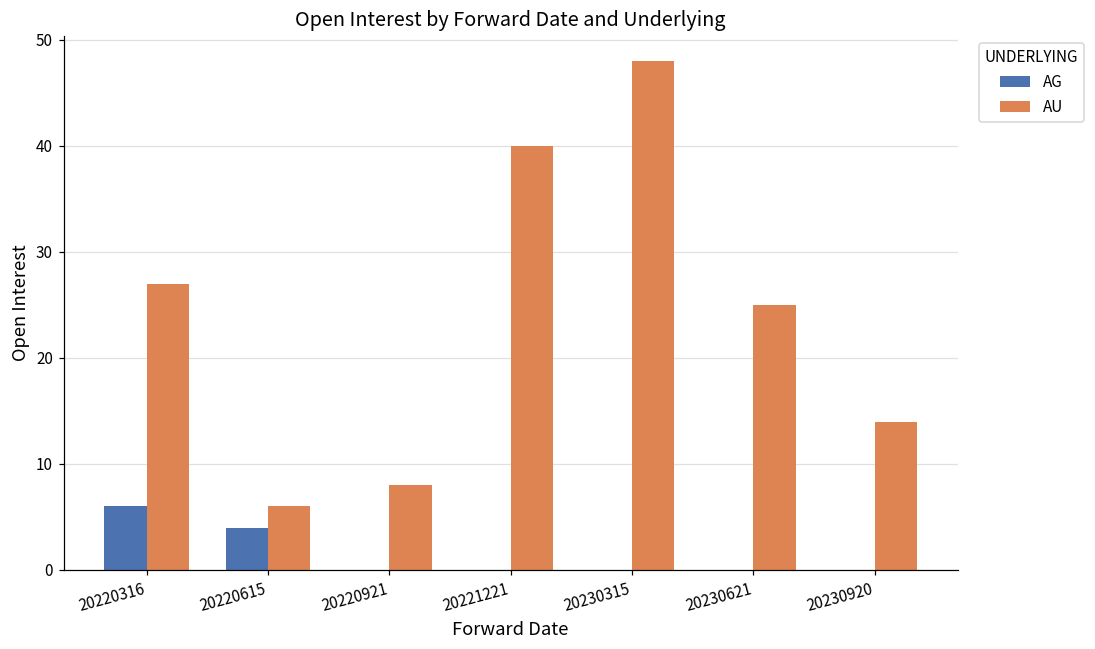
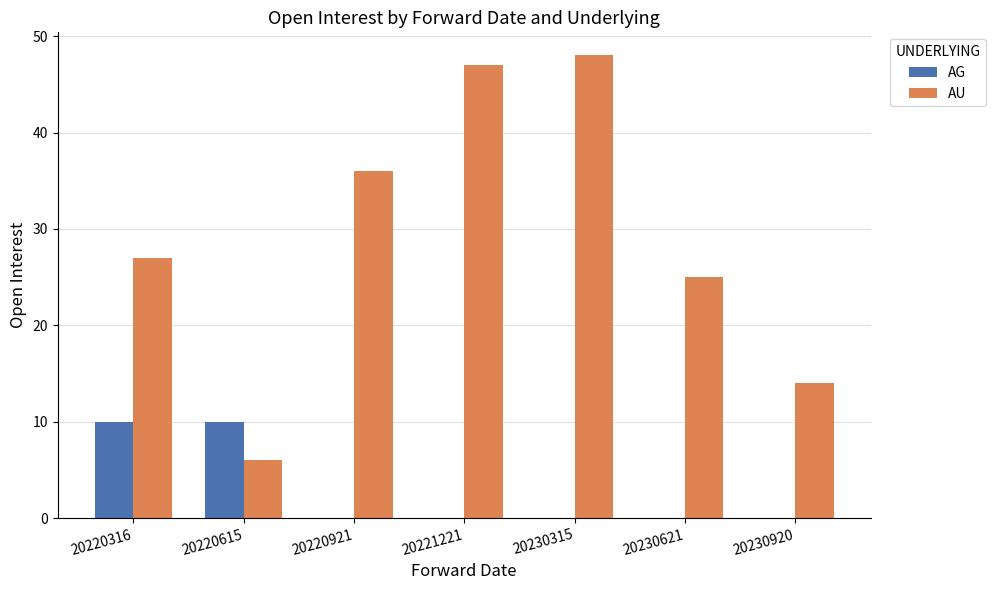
  {
    "AG": {
-     "20220316": 6,
-     "20220615": 4,
+     "20220316": 10,
+     "20220615": 10,
      "20220921": 0,
      "20221221": 0,
      "20230315": 0,
      "20230621": 0,
      "20230920": 0
    },
    "AU": {
      "20220316": 27,
      "20220615": 6,
-     "20220921": 8,
-     "20221221": 40,
+     "20220921": 36,
+     "20221221": 47,
      "20230315": 48,
      "20230621": 25,
      "20230920": 14
    }
  }
